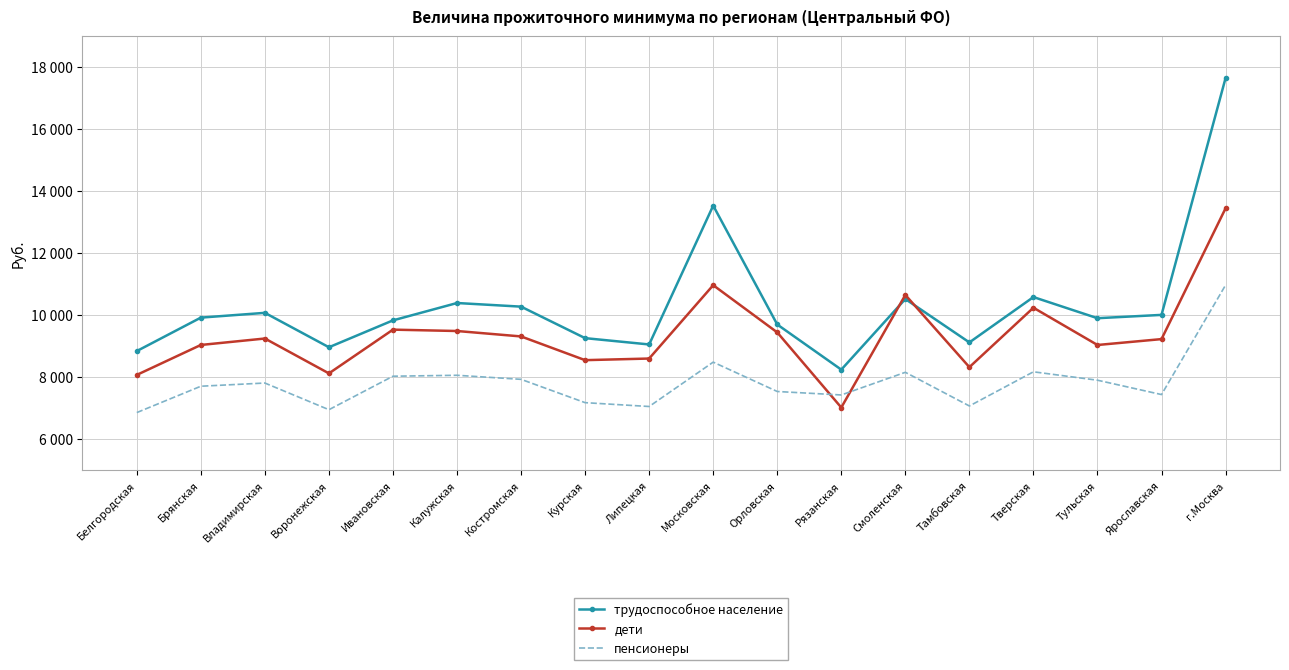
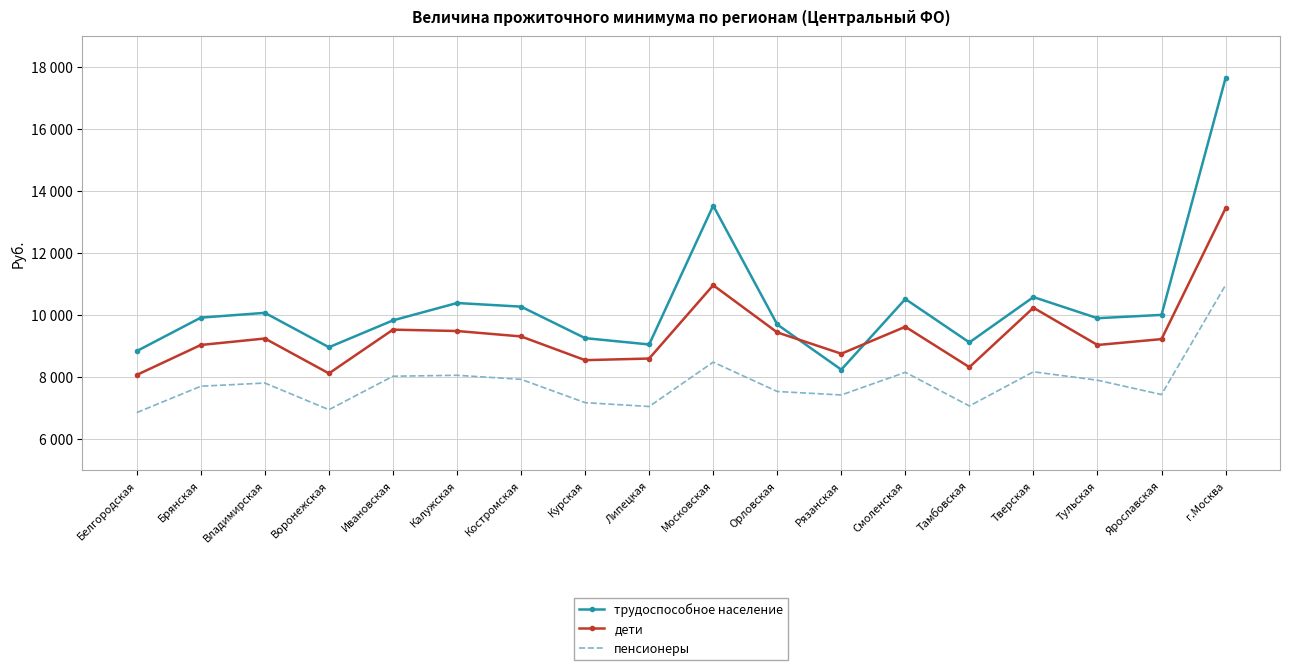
  {
    "трудоспособное население": {
      "Белгородская": 8800,
      "Брянская": 9900,
      "Владимирская": 10100,
      "Воронежская": 9000,
      "Ивановская": 9800,
      "Калужская": 10400,
      "Костромская": 10300,
      "Курская": 9300,
      "Липецкая": 9100,
      "Московская": 13500,
      "Орловская": 9700,
      "Рязанская": 8200,
      "Смоленская": 10500,
      "Тамбовская": 9100,
      "Тверская": 10600,
      "Тульская": 9900,
      "Ярославская": 10000,
      "г.Москва": 17600
    },
    "дети": {
      "Белгородская": 8100,
      "Брянская": 9000,
      "Владимирская": 9200,
      "Воронежская": 8100,
      "Ивановская": 9500,
      "Калужская": 9500,
      "Костромская": 9300,
      "Курская": 8500,
      "Липецкая": 8600,
      "Московская": 11000,
      "Орловская": 9400,
-     "Рязанская": 7000,
-     "Смоленская": 10600,
+     "Рязанская": 8800,
+     "Смоленская": 9600,
      "Тамбовская": 8300,
      "Тверская": 10200,
      "Тульская": 9000,
      "Ярославская": 9200,
      "г.Москва": 13400
    },
    "пенсионеры": {
      "Белгородская": 6900,
      "Брянская": 7700,
      "Владимирская": 7800,
      "Воронежская": 6900,
      "Ивановская": 8000,
      "Калужская": 8100,
      "Костромская": 7900,
      "Курская": 7200,
      "Липецкая": 7000,
      "Московская": 8500,
      "Орловская": 7500,
      "Рязанская": 7400,
      "Смоленская": 8200,
      "Тамбовская": 7100,
      "Тверская": 8200,
      "Тульская": 7900,
      "Ярославская": 7400,
      "г.Москва": 11000
    }
  }
